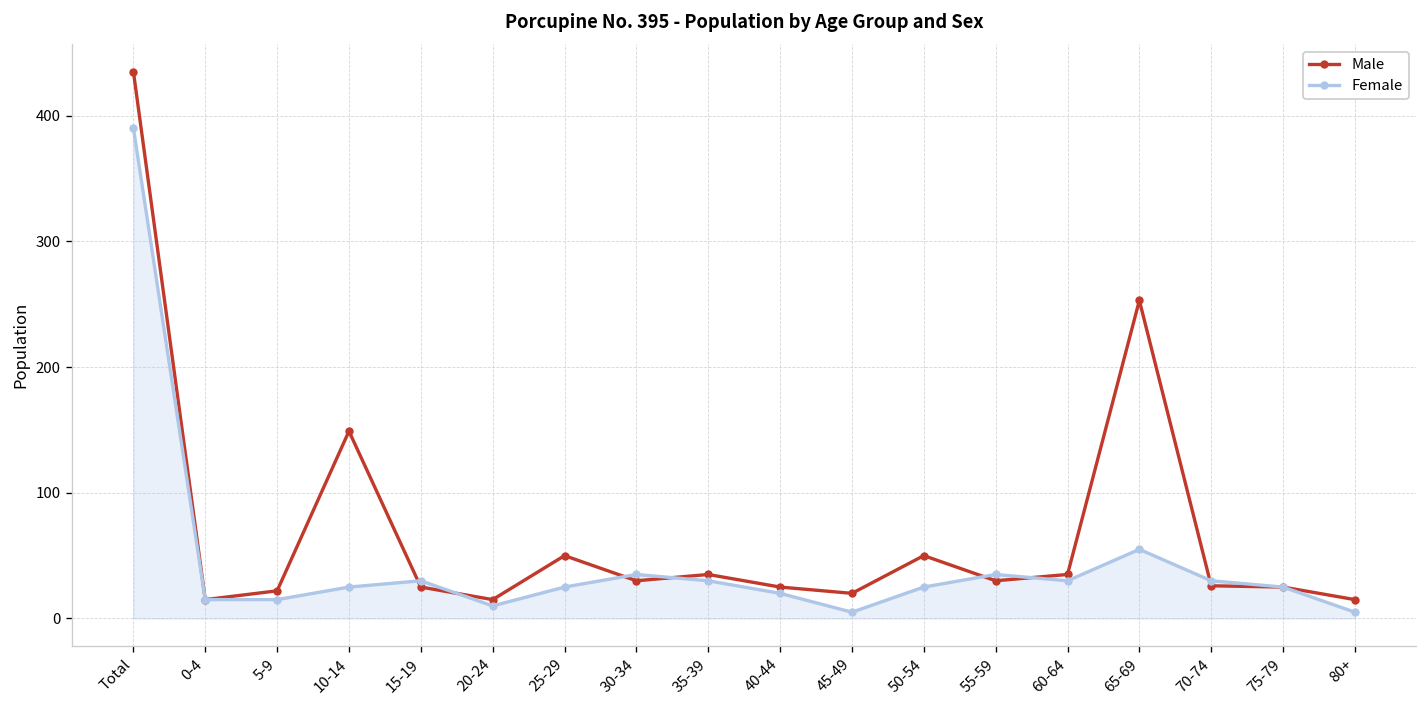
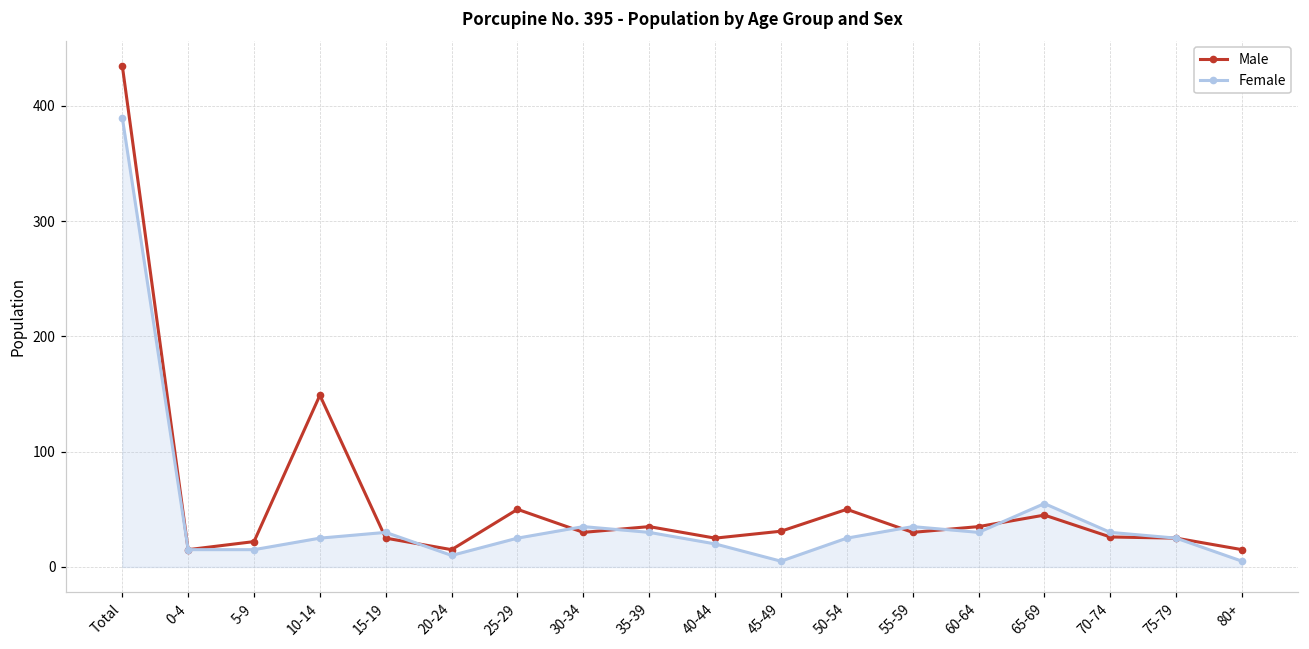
  {
    "Male": {
      "Total": 435,
      "5-9": 22,
      "10-14": 149,
      "15-19": 25,
      "20-24": 15,
      "25-29": 50,
      "30-34": 30,
      "35-39": 35,
      "40-44": 25,
-     "45-49": 20,
+     "45-49": 31,
      "50-54": 50,
      "55-59": 30,
      "60-64": 35,
-     "65-69": 253,
+     "65-69": 45,
      "70-74": 26,
      "80+": 15
    },
    "Female": {
      "Total": 390,
      "5-9": 15,
      "10-14": 25,
      "15-19": 30,
      "20-24": 10,
      "25-29": 25,
      "30-34": 35,
      "35-39": 30,
      "40-44": 20,
      "45-49": 5,
      "50-54": 25,
      "55-59": 35,
      "60-64": 30,
      "65-69": 55,
      "70-74": 30,
      "80+": 5
    }
  }
